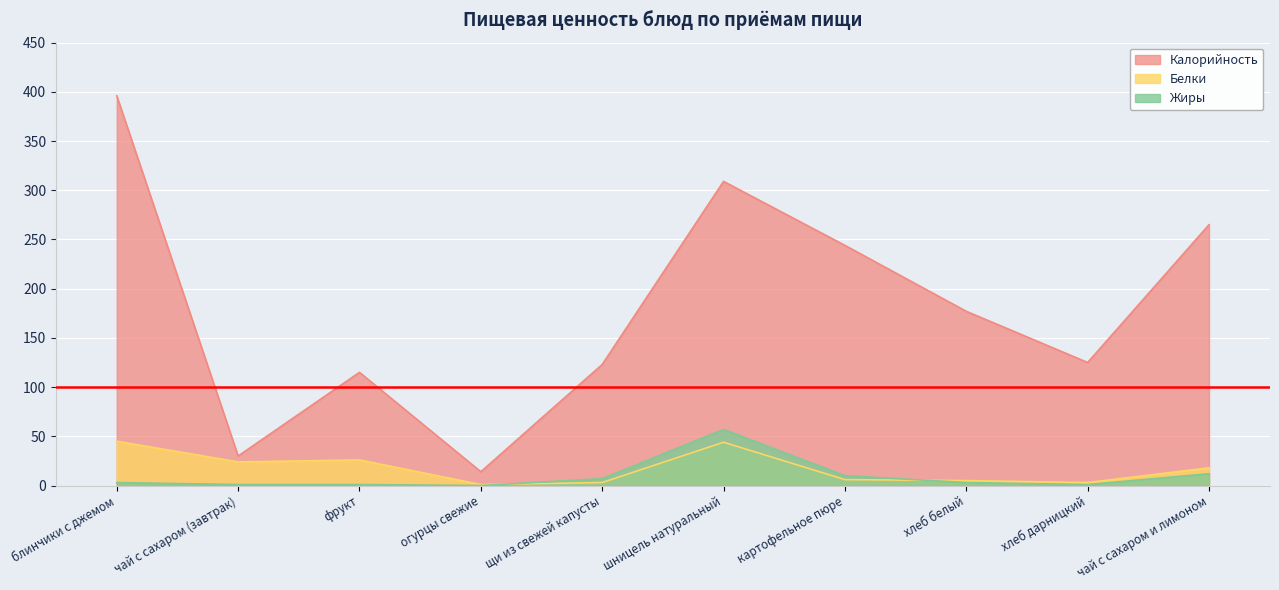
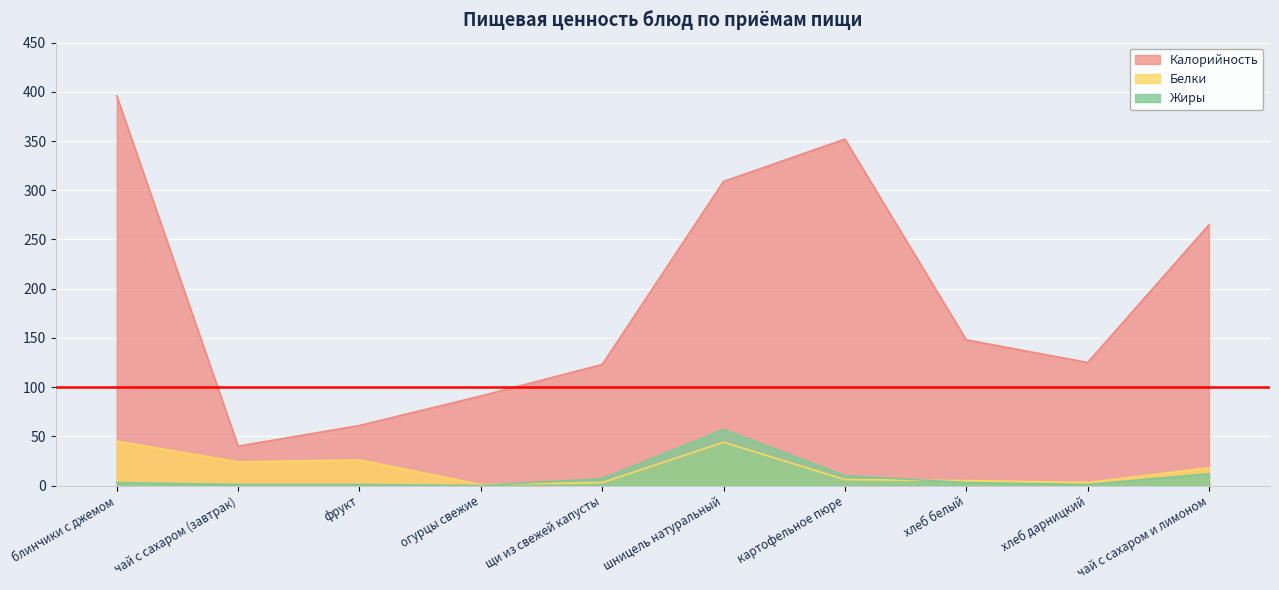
  {
    "Калорийность": {
      "блинчики с джемом": 400,
-     "чай с сахаром (завтрак)": 30,
-     "фрукт": 120,
-     "огурцы свежие": 10,
+     "чай с сахаром (завтрак)": 40,
+     "фрукт": 60,
+     "огурцы свежие": 90,
      "щи из свежей капусты": 120,
      "шницель натуральный": 310,
-     "картофельное пюре": 240,
-     "хлеб белый": 180,
+     "картофельное пюре": 350,
+     "хлеб белый": 150,
      "хлеб дарницкий": 130,
      "чай с сахаром и лимоном": 270
    },
    "Белки": {
      "блинчики с джемом": 50,
      "чай с сахаром (завтрак)": 20,
      "фрукт": 30,
      "щи из свежей капусты": 0,
      "шницель натуральный": 40,
      "картофельное пюре": 10,
      "чай с сахаром и лимоном": 20
    },
    "Жиры": {
      "блинчики с джемом": 0,
      "чай с сахаром (завтрак)": 0,
      "фрукт": 0,
      "щи из свежей капусты": 10,
      "шницель натуральный": 60,
      "картофельное пюре": 10,
      "чай с сахаром и лимоном": 10
    }
  }
